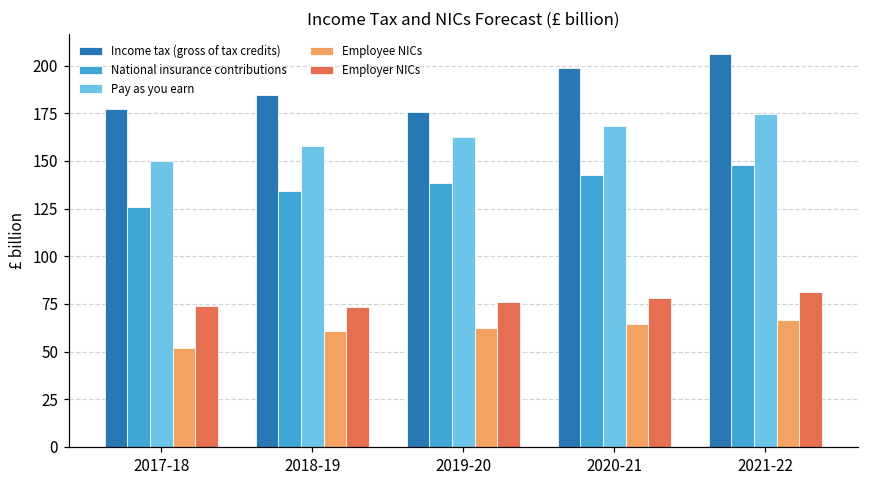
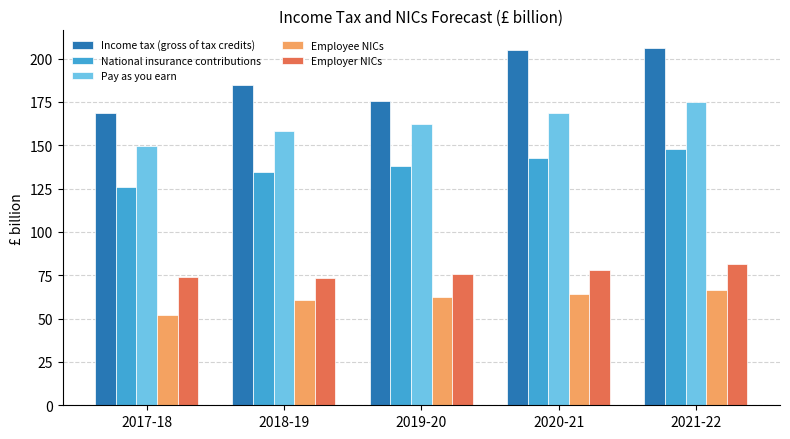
  {
    "Income tax (gross of tax credits)": {
-     "2017-18": 177,
+     "2017-18": 169,
      "2018-19": 185,
      "2019-20": 176,
-     "2020-21": 199,
+     "2020-21": 205,
      "2021-22": 206
    }
  }
